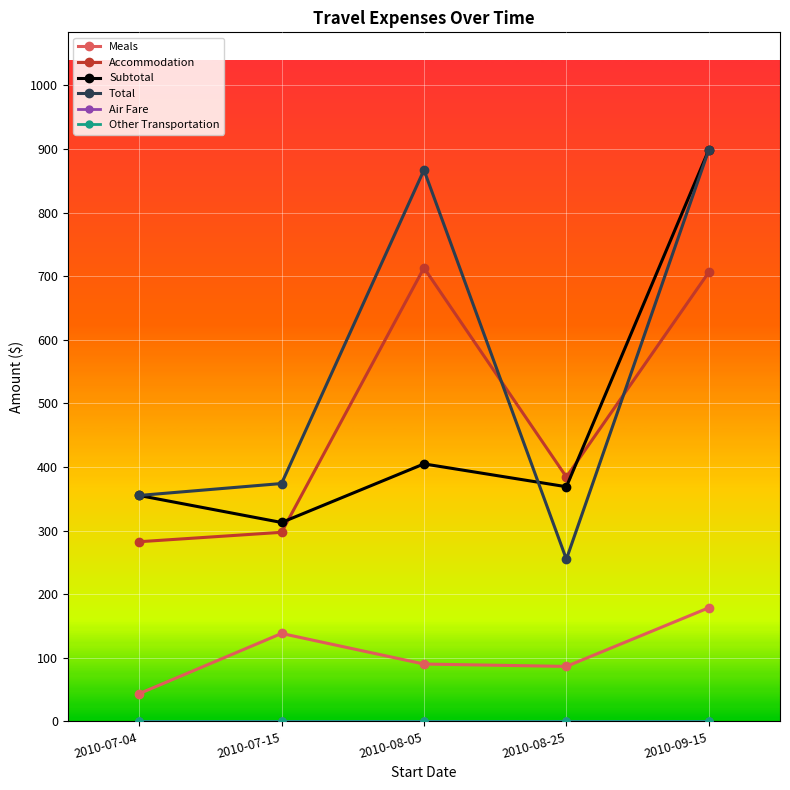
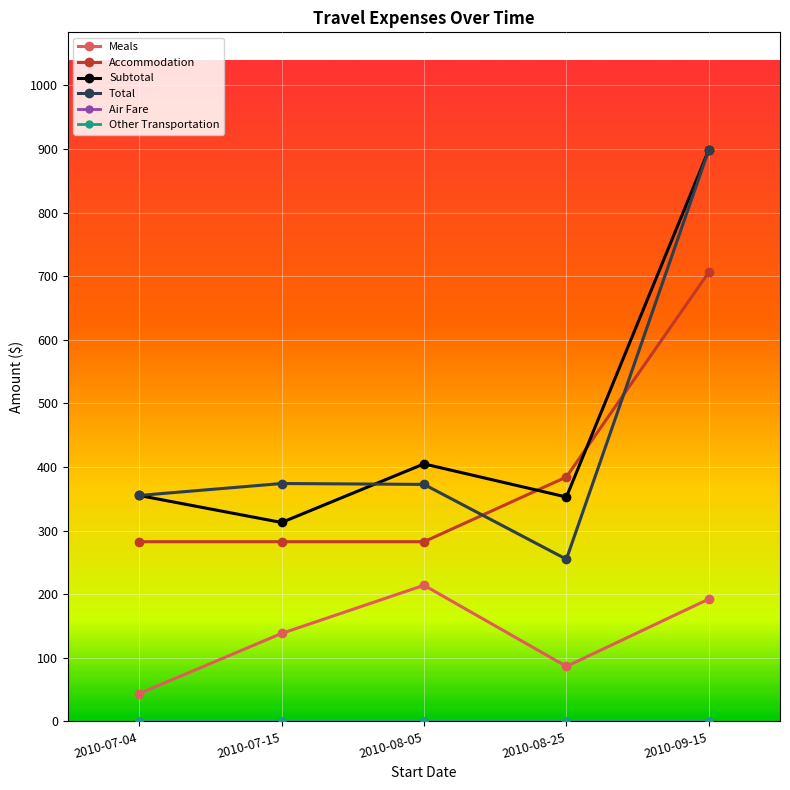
  {
    "Meals": {
      "2010-07-04": 40,
      "2010-07-15": 140,
-     "2010-08-05": 90,
+     "2010-08-05": 210,
      "2010-08-25": 90,
-     "2010-09-15": 180
+     "2010-09-15": 190
    },
    "Accommodation": {
      "2010-07-04": 280,
-     "2010-07-15": 300,
-     "2010-08-05": 710,
+     "2010-07-15": 280,
+     "2010-08-05": 280,
      "2010-08-25": 380,
      "2010-09-15": 710
    },
    "Subtotal": {
      "2010-07-15": 310,
      "2010-08-05": 400,
-     "2010-08-25": 370
+     "2010-08-25": 350
    },
    "Total": {
      "2010-07-15": 370,
-     "2010-08-05": 870,
+     "2010-08-05": 370,
      "2010-08-25": 250
    },
    "Other Transportation": {
      "2010-07-04": 0,
      "2010-07-15": 0,
      "2010-08-05": 0,
      "2010-08-25": 0,
      "2010-09-15": 0
    }
  }
